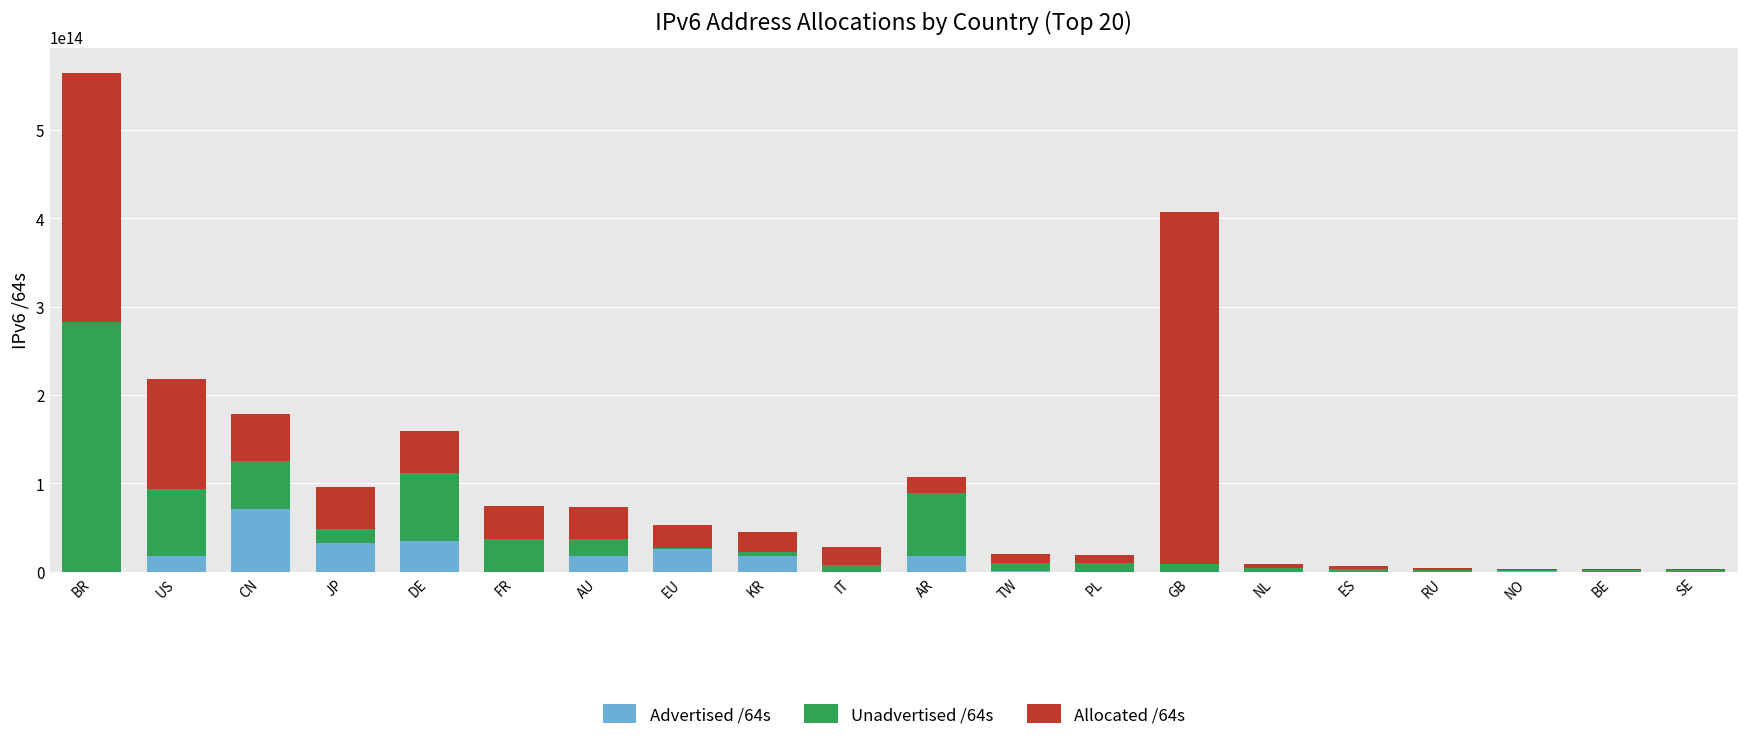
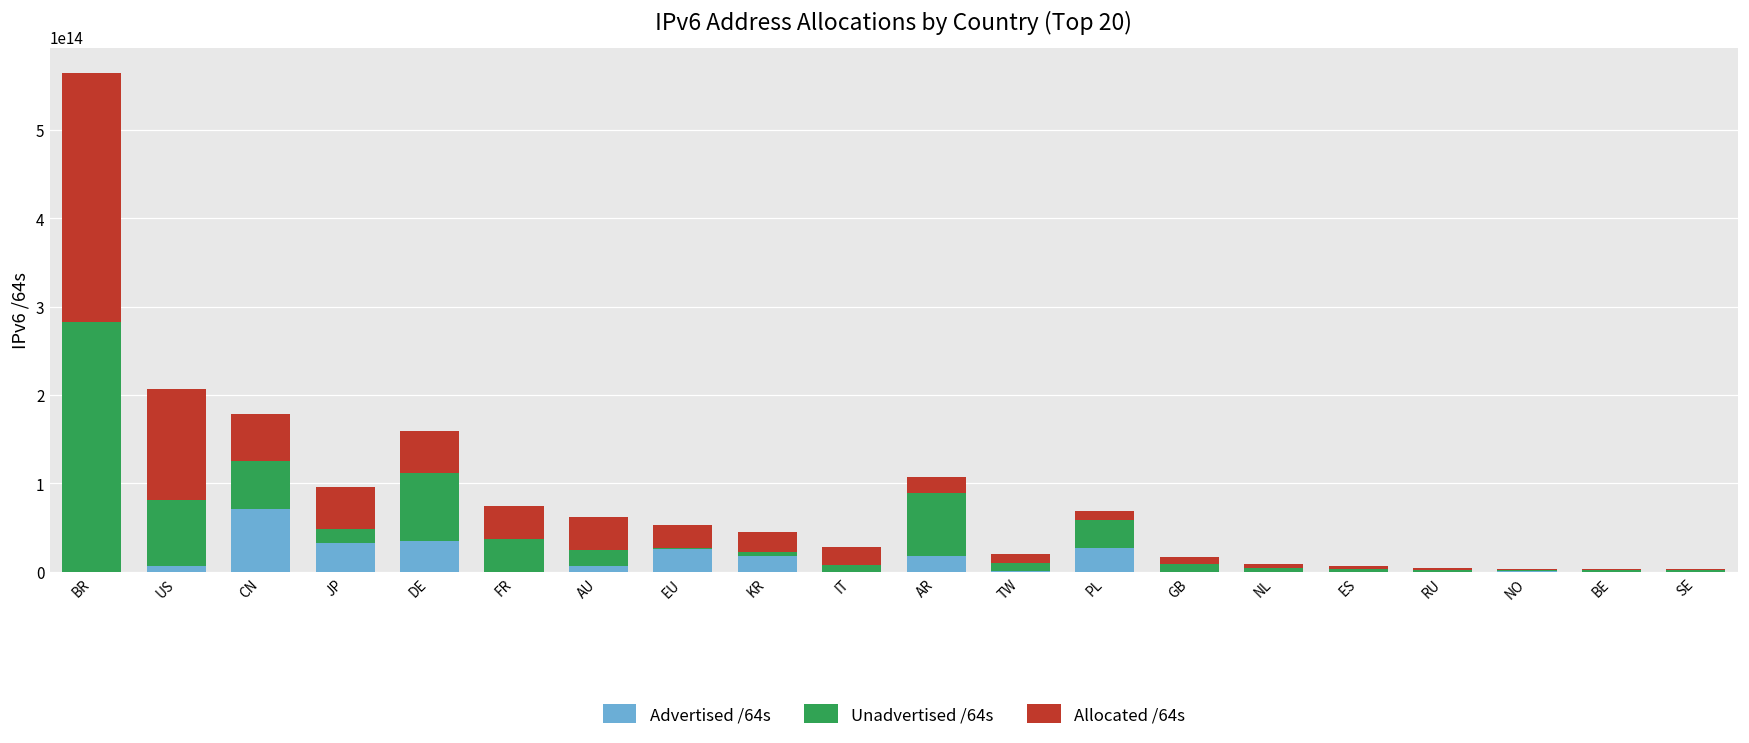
  {
    "Advertised /64s": {
-     "US": 20000000000000,
+     "US": 10000000000000,
      "CN": 70000000000000,
      "JP": 30000000000000,
      "DE": 40000000000000,
-     "AU": 20000000000000,
+     "AU": 10000000000000,
      "EU": 30000000000000,
      "KR": 20000000000000,
      "AR": 20000000000000,
-     "PL": 0
+     "PL": 30000000000000
    },
    "Unadvertised /64s": {
      "BR": 280000000000000,
      "US": 80000000000000,
      "CN": 50000000000000,
      "JP": 20000000000000,
      "DE": 80000000000000,
      "FR": 40000000000000,
      "AU": 20000000000000,
      "KR": 0,
      "IT": 10000000000000,
      "AR": 70000000000000,
      "TW": 10000000000000,
-     "PL": 10000000000000,
+     "PL": 30000000000000,
      "GB": 10000000000000,
      "NL": 0,
      "ES": 0
    },
    "Allocated /64s": {
      "BR": 280000000000000,
      "US": 130000000000000,
      "CN": 50000000000000,
      "JP": 50000000000000,
      "DE": 50000000000000,
      "FR": 40000000000000,
      "AU": 40000000000000,
      "EU": 30000000000000,
      "KR": 20000000000000,
      "IT": 20000000000000,
      "AR": 20000000000000,
      "TW": 10000000000000,
      "PL": 10000000000000,
-     "GB": 400000000000000,
+     "GB": 10000000000000,
      "NL": 0,
      "ES": 0
    }
  }
